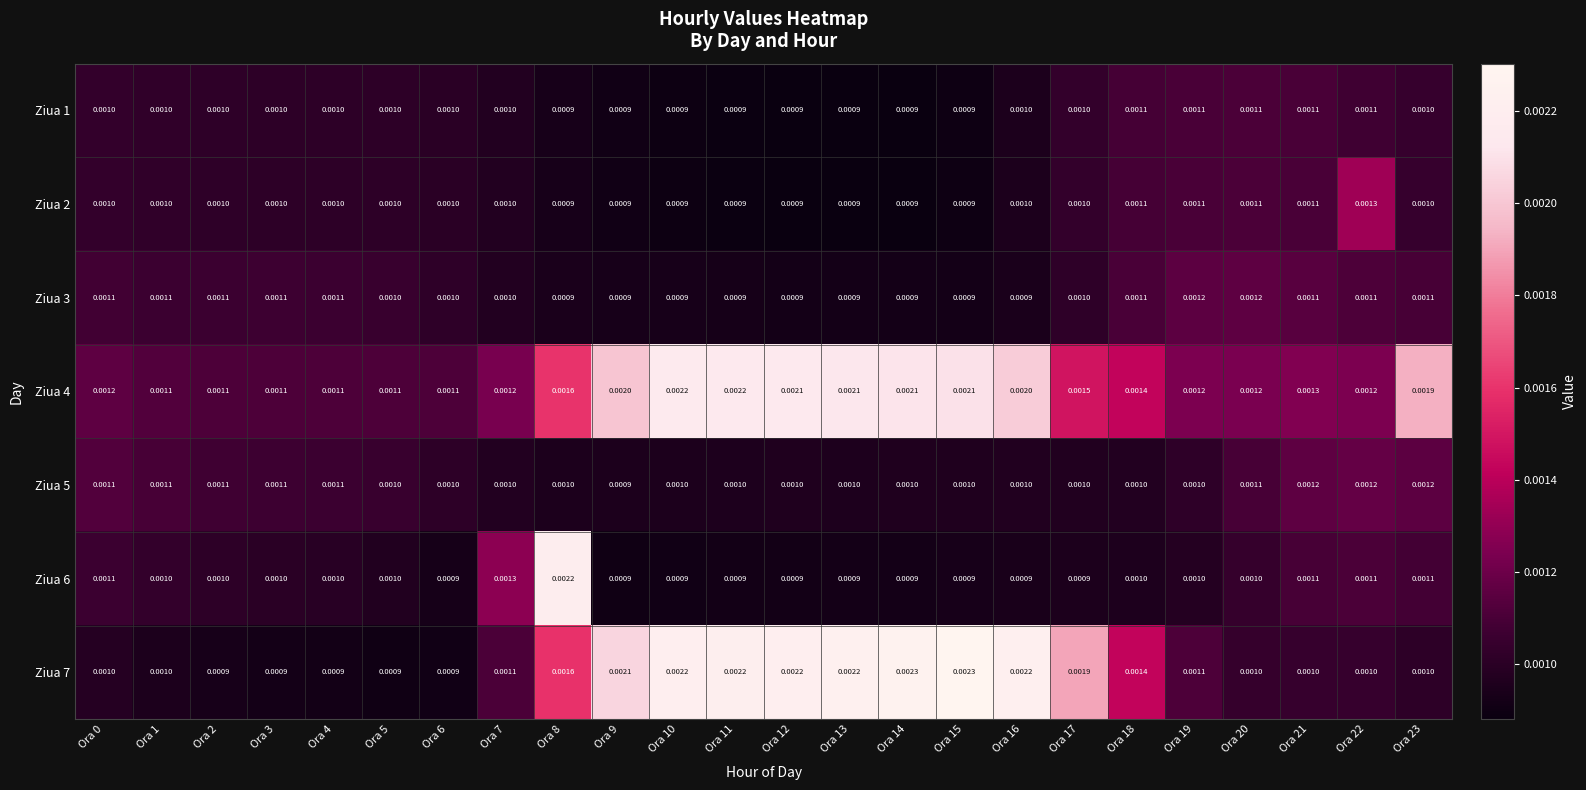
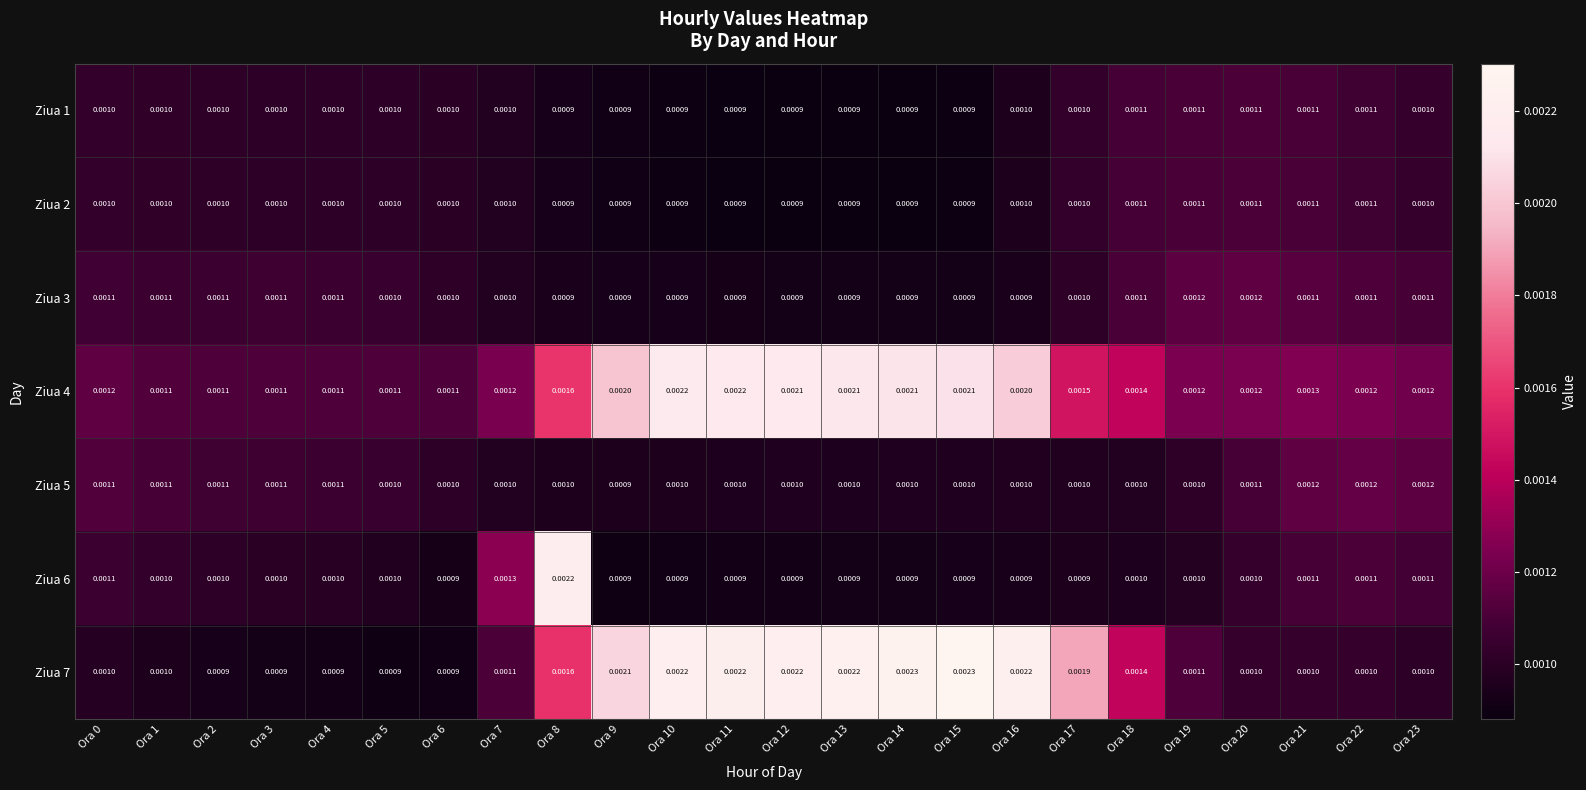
  {
    "Ziua 1": {
      "Ora 0": 0.0010,
      "Ora 1": 0.0010,
      "Ora 2": 0.0010,
      "Ora 3": 0.0010,
      "Ora 4": 0.0010,
      "Ora 5": 0.0010,
      "Ora 6": 0.0010,
      "Ora 7": 0.0010,
      "Ora 8": 0.0009,
      "Ora 9": 0.0009,
      "Ora 10": 0.0009,
      "Ora 11": 0.0009,
      "Ora 12": 0.0009,
      "Ora 13": 0.0009,
      "Ora 14": 0.0009,
      "Ora 15": 0.0009,
      "Ora 16": 0.0010,
      "Ora 17": 0.0010,
      "Ora 18": 0.0011,
      "Ora 19": 0.0011,
      "Ora 20": 0.0011,
      "Ora 21": 0.0011,
      "Ora 22": 0.0011,
      "Ora 23": 0.0010
    },
    "Ziua 2": {
      "Ora 0": 0.0010,
      "Ora 1": 0.0010,
      "Ora 2": 0.0010,
      "Ora 3": 0.0010,
      "Ora 4": 0.0010,
      "Ora 5": 0.0010,
      "Ora 6": 0.0010,
      "Ora 7": 0.0010,
      "Ora 8": 0.0009,
      "Ora 9": 0.0009,
      "Ora 10": 0.0009,
      "Ora 11": 0.0009,
      "Ora 12": 0.0009,
      "Ora 13": 0.0009,
      "Ora 14": 0.0009,
      "Ora 15": 0.0009,
      "Ora 16": 0.0010,
      "Ora 17": 0.0010,
      "Ora 18": 0.0011,
      "Ora 19": 0.0011,
      "Ora 20": 0.0011,
      "Ora 21": 0.0011,
-     "Ora 22": 0.0013,
+     "Ora 22": 0.0011,
      "Ora 23": 0.0010
    },
    "Ziua 3": {
      "Ora 0": 0.0011,
      "Ora 1": 0.0011,
      "Ora 2": 0.0011,
      "Ora 3": 0.0011,
      "Ora 4": 0.0011,
      "Ora 5": 0.0010,
      "Ora 6": 0.0010,
      "Ora 7": 0.0010,
      "Ora 8": 0.0009,
      "Ora 9": 0.0009,
      "Ora 10": 0.0009,
      "Ora 11": 0.0009,
      "Ora 12": 0.0009,
      "Ora 13": 0.0009,
      "Ora 14": 0.0009,
      "Ora 15": 0.0009,
      "Ora 16": 0.0009,
      "Ora 17": 0.0010,
      "Ora 18": 0.0011,
      "Ora 19": 0.0012,
      "Ora 20": 0.0012,
      "Ora 21": 0.0011,
      "Ora 22": 0.0011,
      "Ora 23": 0.0011
    },
    "Ziua 4": {
      "Ora 0": 0.0012,
      "Ora 1": 0.0011,
      "Ora 2": 0.0011,
      "Ora 3": 0.0011,
      "Ora 4": 0.0011,
      "Ora 5": 0.0011,
      "Ora 6": 0.0011,
      "Ora 7": 0.0012,
      "Ora 8": 0.0016,
      "Ora 9": 0.0020,
      "Ora 10": 0.0022,
      "Ora 11": 0.0022,
      "Ora 12": 0.0021,
      "Ora 13": 0.0021,
      "Ora 14": 0.0021,
      "Ora 15": 0.0021,
      "Ora 16": 0.0020,
      "Ora 17": 0.0015,
      "Ora 18": 0.0014,
      "Ora 19": 0.0012,
      "Ora 20": 0.0012,
      "Ora 21": 0.0013,
      "Ora 22": 0.0012,
-     "Ora 23": 0.0019
+     "Ora 23": 0.0012
    },
    "Ziua 5": {
      "Ora 0": 0.0011,
      "Ora 1": 0.0011,
      "Ora 2": 0.0011,
      "Ora 3": 0.0011,
      "Ora 4": 0.0011,
      "Ora 5": 0.0010,
      "Ora 6": 0.0010,
      "Ora 7": 0.0010,
      "Ora 8": 0.0010,
      "Ora 9": 0.0009,
      "Ora 10": 0.0010,
      "Ora 11": 0.0010,
      "Ora 12": 0.0010,
      "Ora 13": 0.0010,
      "Ora 14": 0.0010,
      "Ora 15": 0.0010,
      "Ora 16": 0.0010,
      "Ora 17": 0.0010,
      "Ora 18": 0.0010,
      "Ora 19": 0.0010,
      "Ora 20": 0.0011,
      "Ora 21": 0.0012,
      "Ora 22": 0.0012,
      "Ora 23": 0.0012
    },
    "Ziua 6": {
      "Ora 0": 0.0011,
      "Ora 1": 0.0010,
      "Ora 2": 0.0010,
      "Ora 3": 0.0010,
      "Ora 4": 0.0010,
      "Ora 5": 0.0010,
      "Ora 6": 0.0009,
      "Ora 7": 0.0013,
      "Ora 8": 0.0022,
      "Ora 9": 0.0009,
      "Ora 10": 0.0009,
      "Ora 11": 0.0009,
      "Ora 12": 0.0009,
      "Ora 13": 0.0009,
      "Ora 14": 0.0009,
      "Ora 15": 0.0009,
      "Ora 16": 0.0009,
      "Ora 17": 0.0009,
      "Ora 18": 0.0010,
      "Ora 19": 0.0010,
      "Ora 20": 0.0010,
      "Ora 21": 0.0011,
      "Ora 22": 0.0011,
      "Ora 23": 0.0011
    },
    "Ziua 7": {
      "Ora 0": 0.0010,
      "Ora 1": 0.0010,
      "Ora 2": 0.0009,
      "Ora 3": 0.0009,
      "Ora 4": 0.0009,
      "Ora 5": 0.0009,
      "Ora 6": 0.0009,
      "Ora 7": 0.0011,
      "Ora 8": 0.0016,
      "Ora 9": 0.0021,
      "Ora 10": 0.0022,
      "Ora 11": 0.0022,
      "Ora 12": 0.0022,
      "Ora 13": 0.0022,
      "Ora 14": 0.0023,
      "Ora 15": 0.0023,
      "Ora 16": 0.0022,
      "Ora 17": 0.0019,
      "Ora 18": 0.0014,
      "Ora 19": 0.0011,
      "Ora 20": 0.0010,
      "Ora 21": 0.0010,
      "Ora 22": 0.0010,
      "Ora 23": 0.0010
    }
  }
